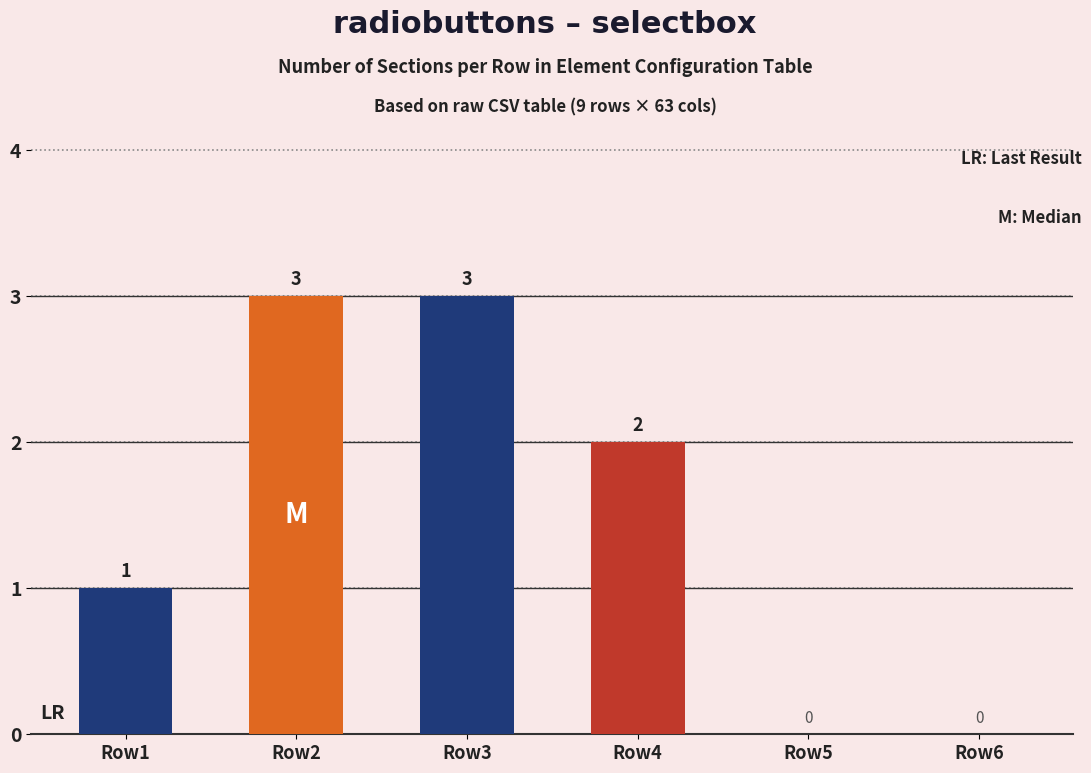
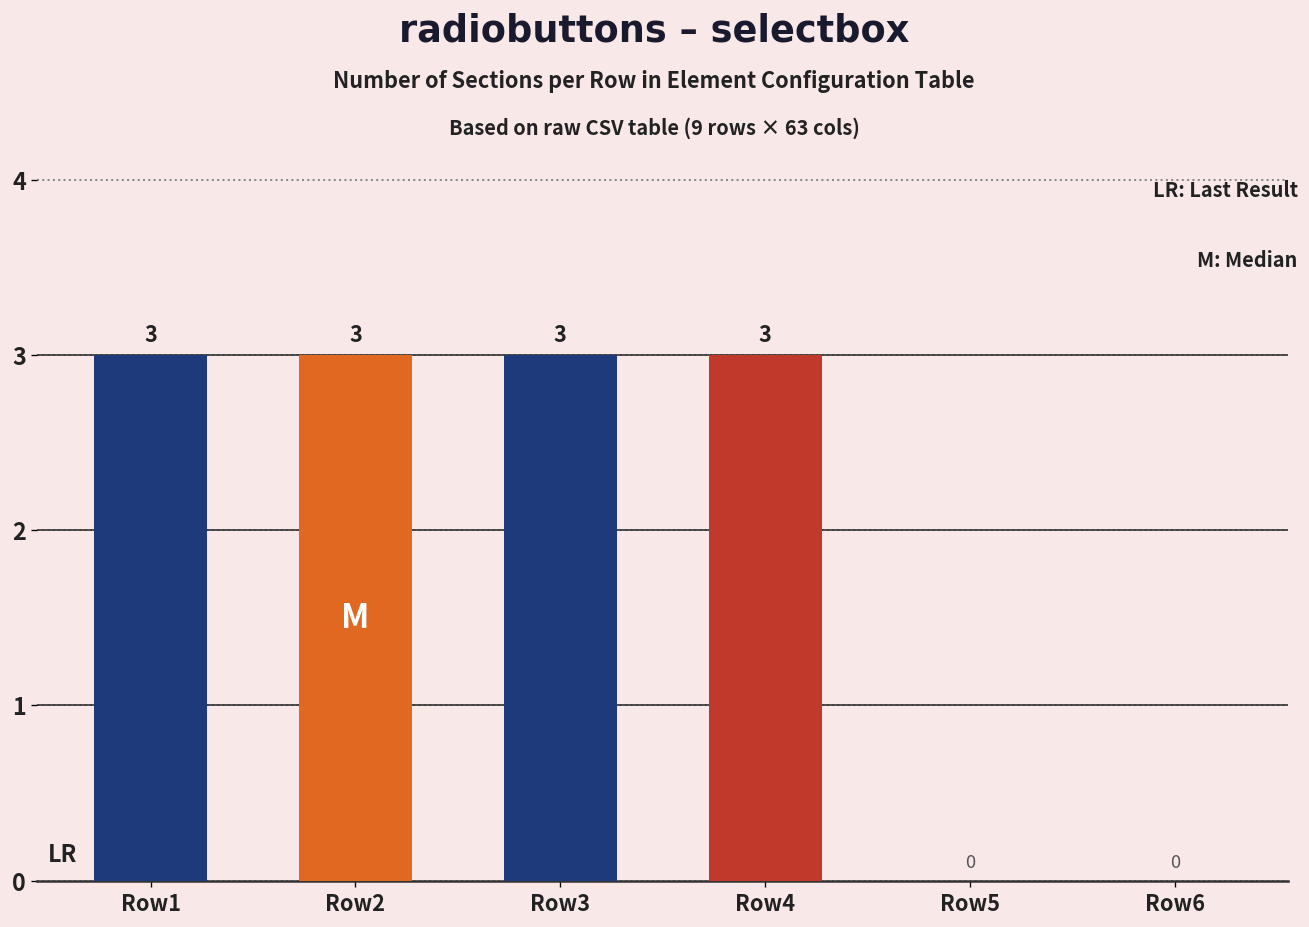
  {
-   "Row1": 1,
+   "Row1": 3,
    "Row2": 3,
    "Row3": 3,
-   "Row4": 2,
+   "Row4": 3,
    "Row5": 0,
    "Row6": 0
  }
